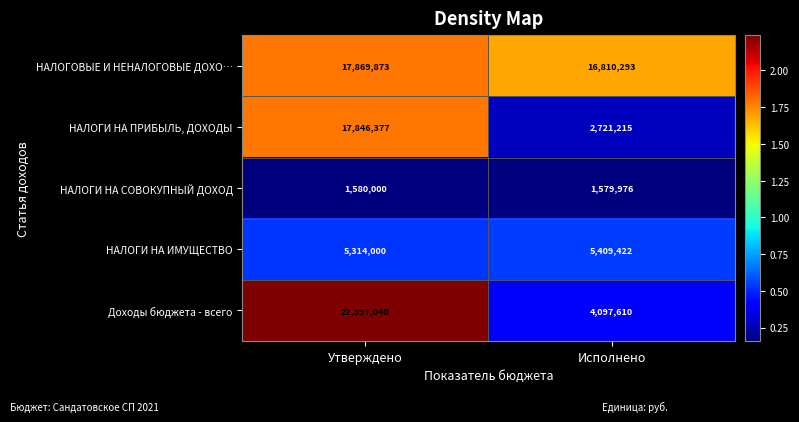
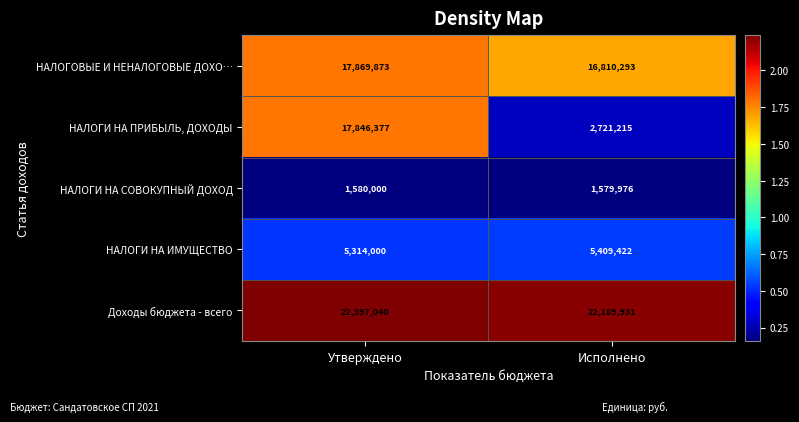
  {
    "НАЛОГОВЫЕ И НЕНАЛОГОВЫЕ ДОХО…": {
      "Утверждено": "17,869,873",
      "Исполнено": "16,810,293"
    },
    "НАЛОГИ НА ПРИБЫЛЬ, ДОХОДЫ": {
      "Утверждено": "17,846,377",
      "Исполнено": "2,721,215"
    },
    "НАЛОГИ НА СОВОКУПНЫЙ ДОХОД": {
      "Утверждено": "1,580,000",
      "Исполнено": "1,579,976"
    },
    "НАЛОГИ НА ИМУЩЕСТВО": {
      "Утверждено": "5,314,000",
      "Исполнено": "5,409,422"
    },
    "Доходы бюджета - всего": {
      "Утверждено": "22,397,040",
-     "Исполнено": "4,097,610"
+     "Исполнено": "22,189,931"
    }
  }
